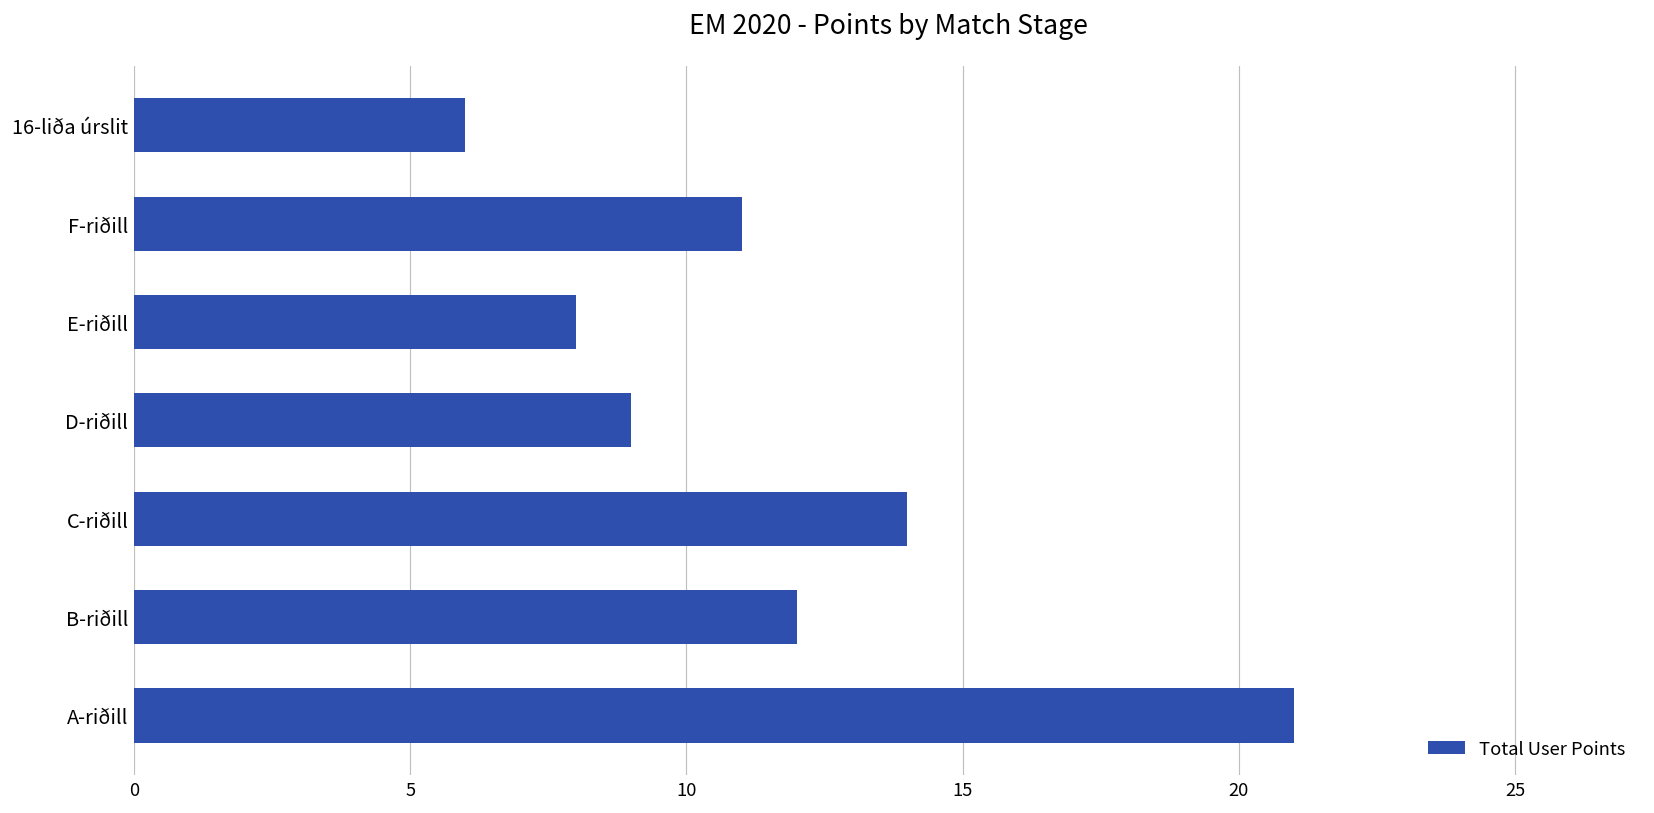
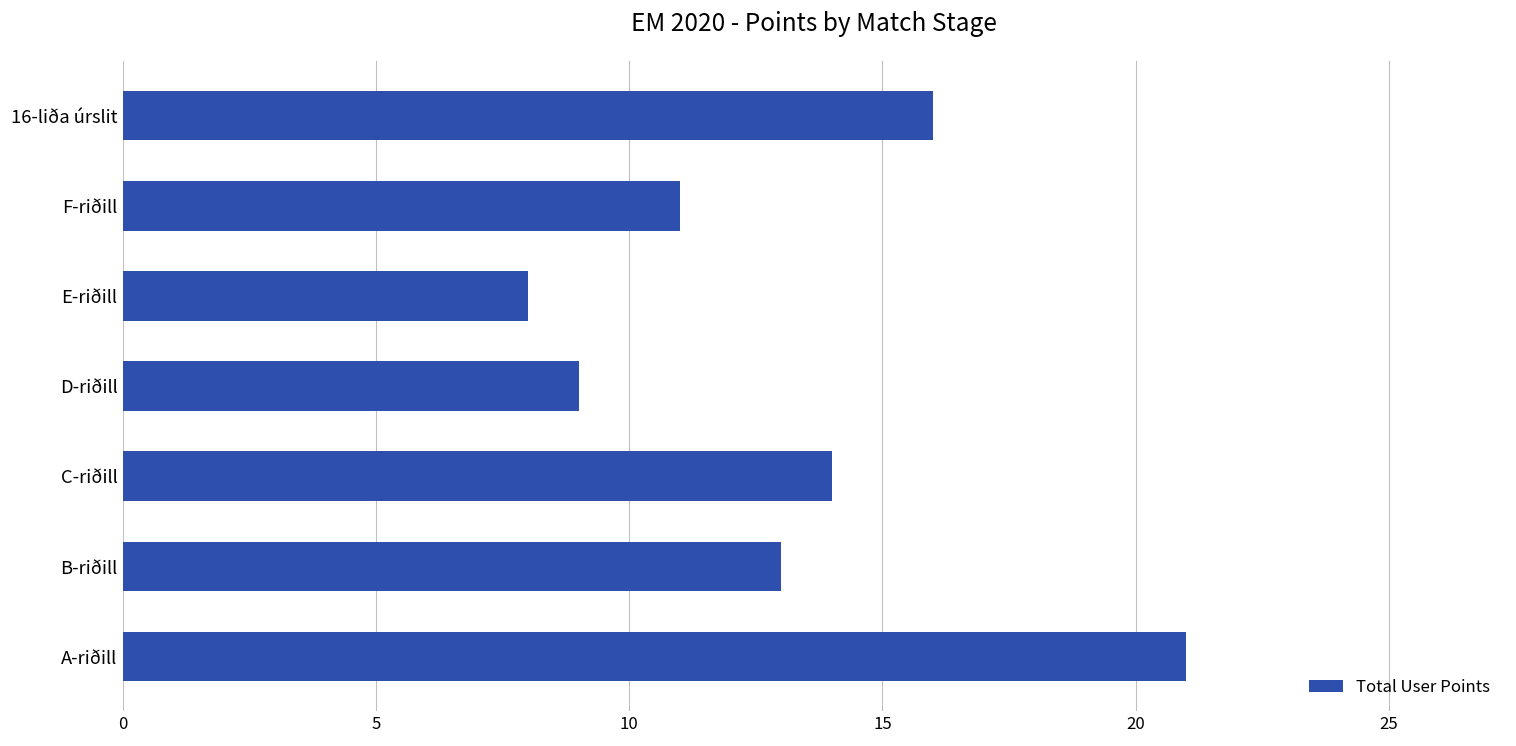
  {
-   "16-liða úrslit": 6,
+   "16-liða úrslit": 16,
    "F-riðill": 11,
    "E-riðill": 8,
    "D-riðill": 9,
    "C-riðill": 14,
-   "B-riðill": 12,
+   "B-riðill": 13,
    "A-riðill": 21
  }
